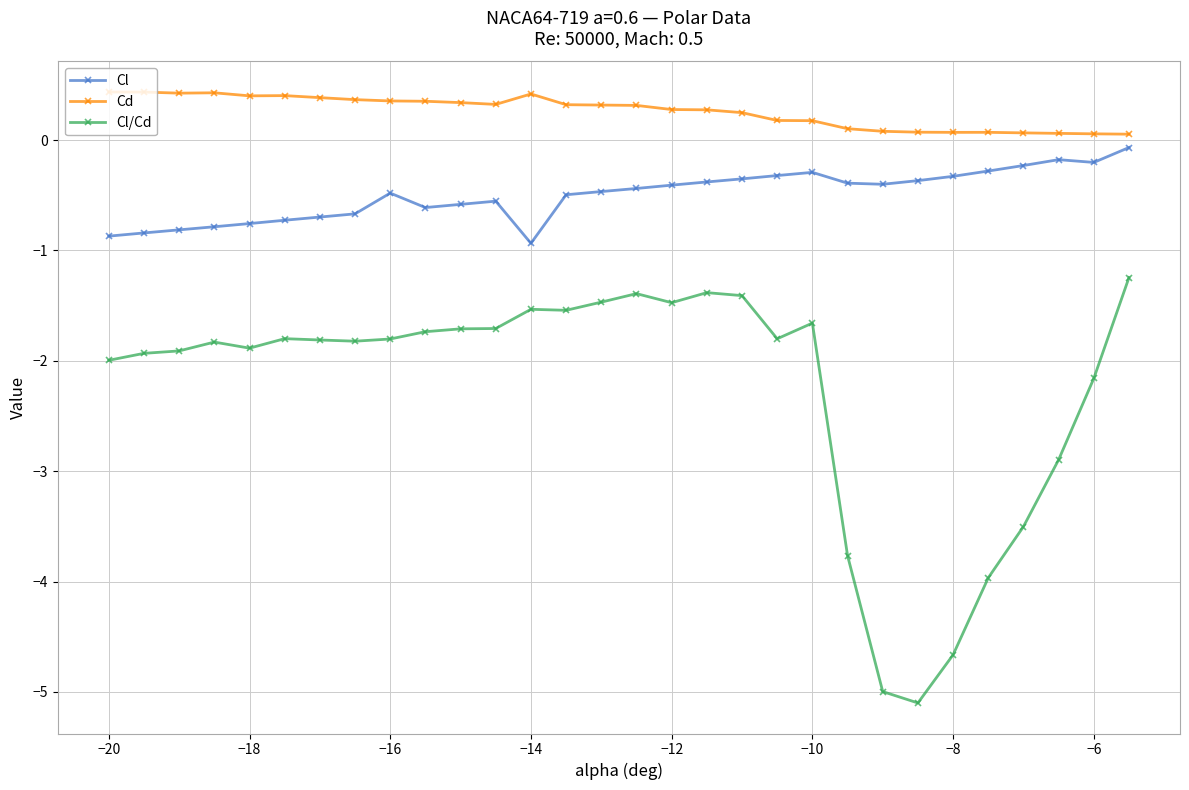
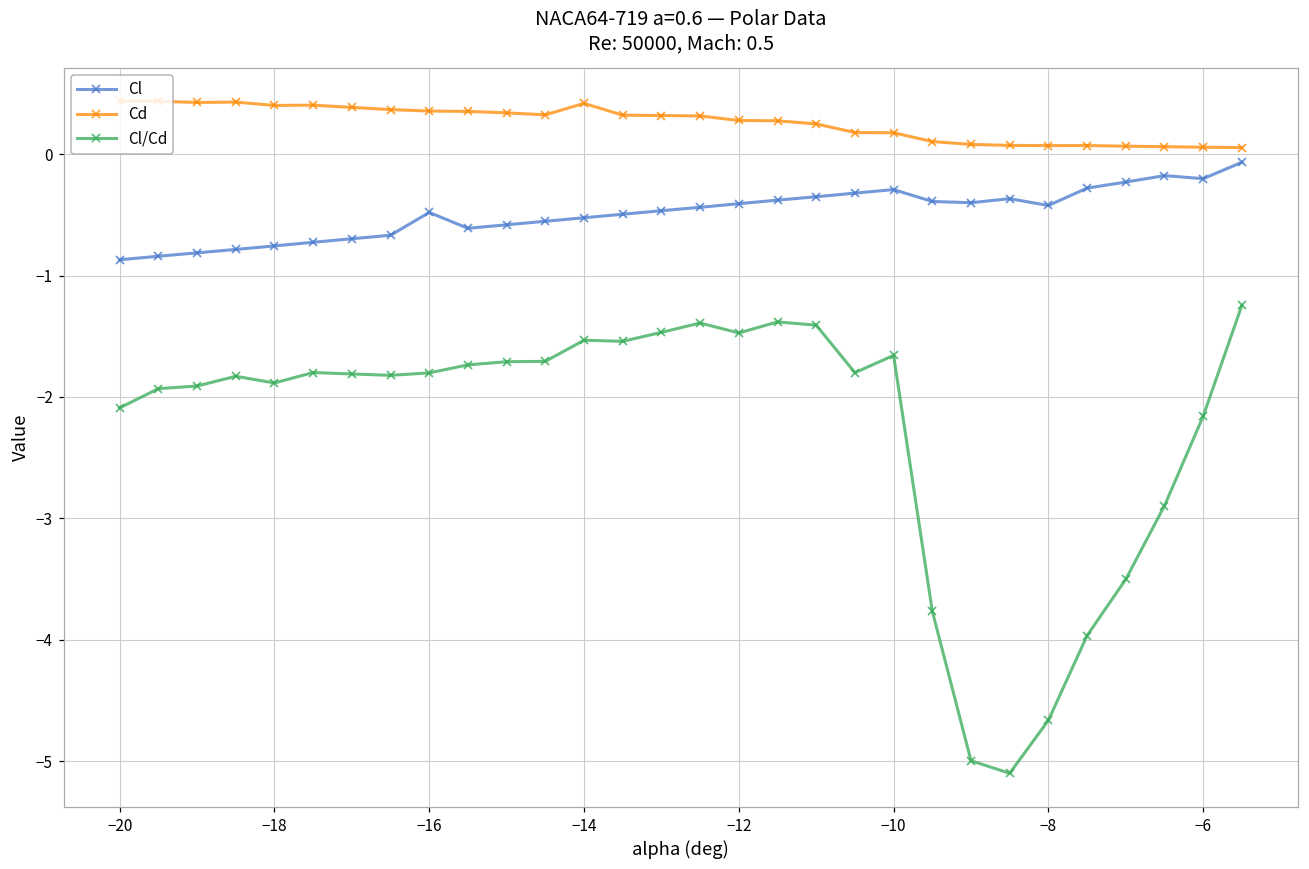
  {
    "Cl": {
      "−20": -0.87,
      "−18": -0.76,
      "−16": -0.48,
-     "−14": -0.94,
+     "−14": -0.52,
      "−12": -0.41,
      "−10": -0.29,
-     "−8": -0.33,
+     "−8": -0.42,
      "−6": -0.20
    },
    "Cd": {
      "−18": 0.40,
      "−16": 0.36,
      "−14": 0.42,
      "−12": 0.28,
      "−10": 0.18,
      "−8": 0.07,
      "−6": 0.06
    },
    "Cl/Cd": {
-     "−20": -2.00,
+     "−20": -2.09,
      "−18": -1.89,
      "−16": -1.80,
      "−14": -1.53,
      "−12": -1.47,
      "−10": -1.66,
      "−8": -4.66,
      "−6": -2.16
    }
  }
